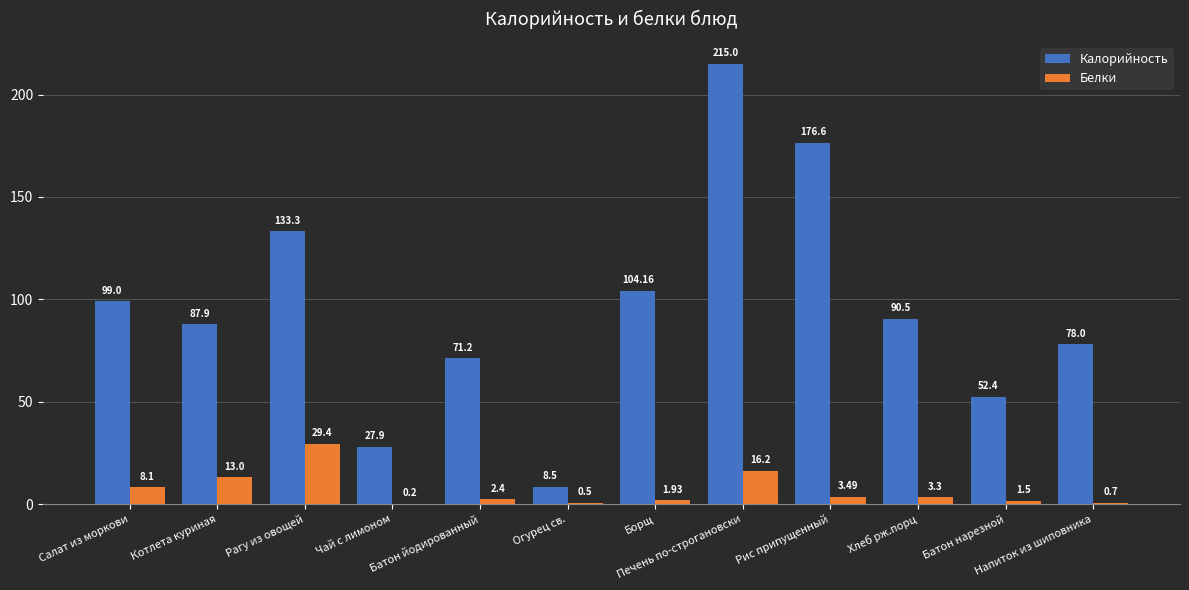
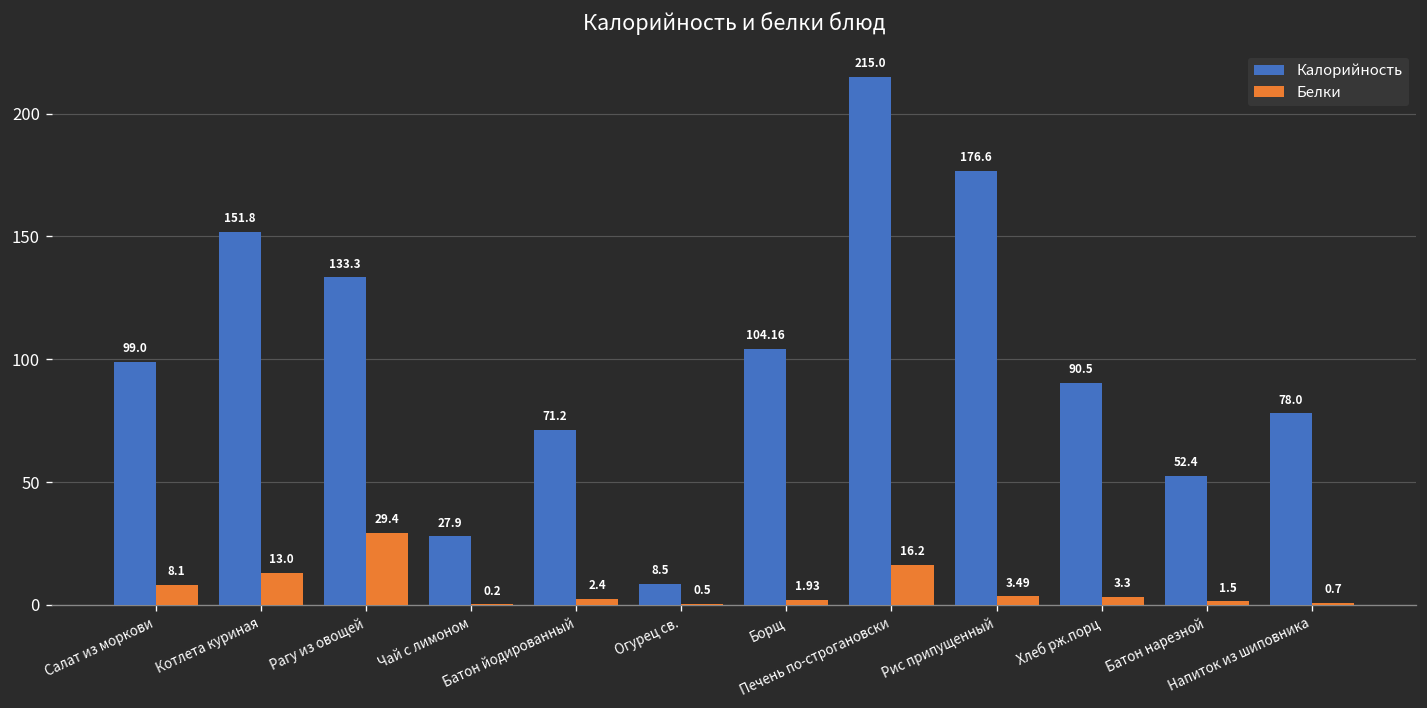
  {
    "Калорийность": {
      "Салат из моркови": 99.0,
-     "Котлета куриная": 87.9,
+     "Котлета куриная": 151.8,
      "Рагу из овощей": 133.3,
      "Чай с лимоном": 27.9,
      "Батон йодированный": 71.2,
      "Огурец св.": 8.5,
      "Борщ": 104.16,
      "Печень по-строгановски": 215.0,
      "Рис припущенный": 176.6,
      "Хлеб рж.порц": 90.5,
      "Батон нарезной": 52.4,
      "Напиток из шиповника": 78.0
    },
    "Белки": {
      "Салат из моркови": 8.1,
      "Котлета куриная": 13.0,
      "Рагу из овощей": 29.4,
      "Чай с лимоном": 0.2,
      "Батон йодированный": 2.4,
      "Огурец св.": 0.5,
      "Борщ": 1.93,
      "Печень по-строгановски": 16.2,
      "Рис припущенный": 3.49,
      "Хлеб рж.порц": 3.3,
      "Батон нарезной": 1.5,
      "Напиток из шиповника": 0.7
    }
  }
